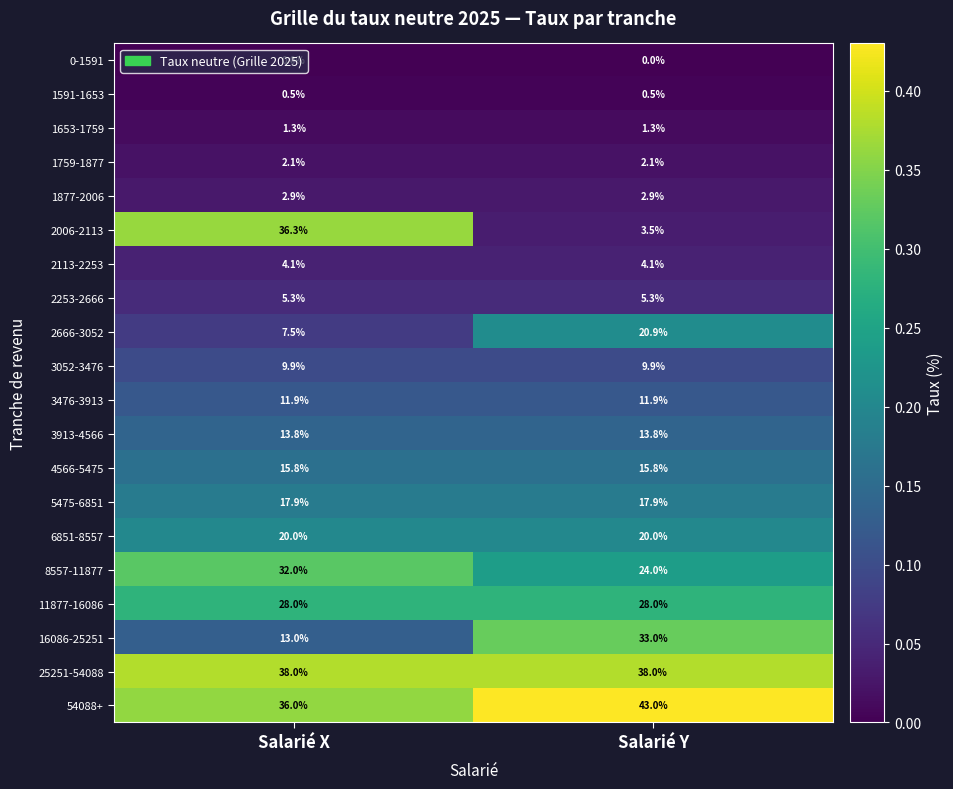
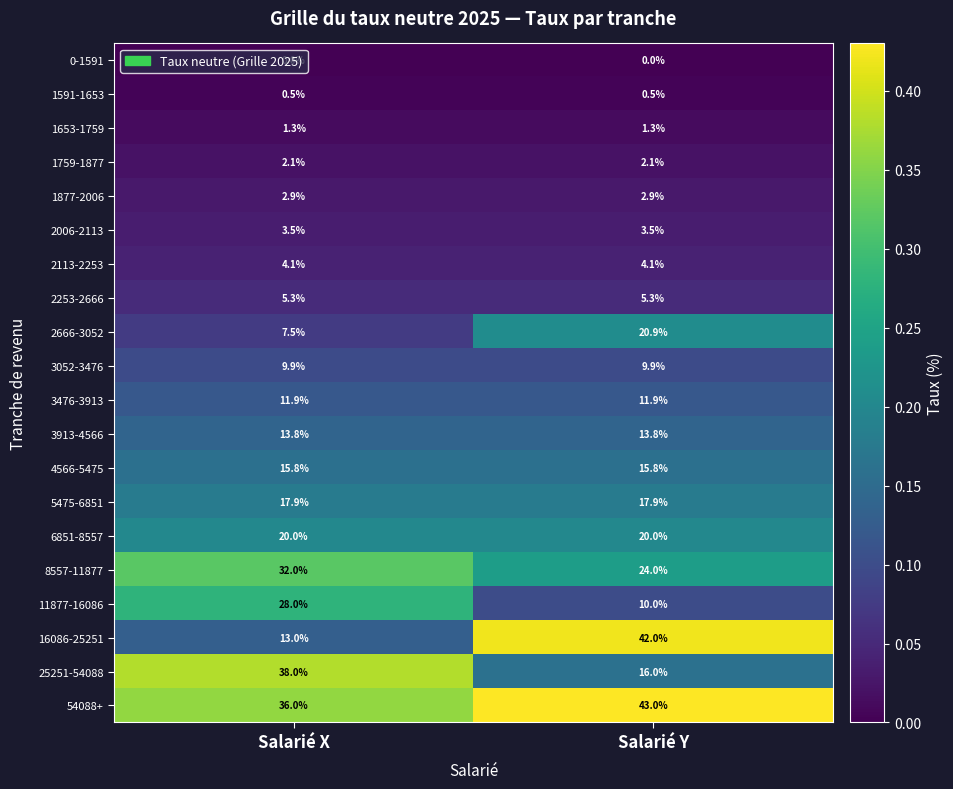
  {
    "0-1591": {
      "Salarié Y": "0.0%"
    },
    "1591-1653": {
      "Salarié X": "0.5%",
      "Salarié Y": "0.5%"
    },
    "1653-1759": {
      "Salarié X": "1.3%",
      "Salarié Y": "1.3%"
    },
    "1759-1877": {
      "Salarié X": "2.1%",
      "Salarié Y": "2.1%"
    },
    "1877-2006": {
      "Salarié X": "2.9%",
      "Salarié Y": "2.9%"
    },
    "2006-2113": {
-     "Salarié X": "36.3%",
+     "Salarié X": "3.5%",
      "Salarié Y": "3.5%"
    },
    "2113-2253": {
      "Salarié X": "4.1%",
      "Salarié Y": "4.1%"
    },
    "2253-2666": {
      "Salarié X": "5.3%",
      "Salarié Y": "5.3%"
    },
    "2666-3052": {
      "Salarié X": "7.5%",
      "Salarié Y": "20.9%"
    },
    "3052-3476": {
      "Salarié X": "9.9%",
      "Salarié Y": "9.9%"
    },
    "3476-3913": {
      "Salarié X": "11.9%",
      "Salarié Y": "11.9%"
    },
    "3913-4566": {
      "Salarié X": "13.8%",
      "Salarié Y": "13.8%"
    },
    "4566-5475": {
      "Salarié X": "15.8%",
      "Salarié Y": "15.8%"
    },
    "5475-6851": {
      "Salarié X": "17.9%",
      "Salarié Y": "17.9%"
    },
    "6851-8557": {
      "Salarié X": "20.0%",
      "Salarié Y": "20.0%"
    },
    "8557-11877": {
      "Salarié X": "32.0%",
      "Salarié Y": "24.0%"
    },
    "11877-16086": {
      "Salarié X": "28.0%",
-     "Salarié Y": "28.0%"
+     "Salarié Y": "10.0%"
    },
    "16086-25251": {
      "Salarié X": "13.0%",
-     "Salarié Y": "33.0%"
+     "Salarié Y": "42.0%"
    },
    "25251-54088": {
      "Salarié X": "38.0%",
-     "Salarié Y": "38.0%"
+     "Salarié Y": "16.0%"
    },
    "54088+": {
      "Salarié X": "36.0%",
      "Salarié Y": "43.0%"
    }
  }
